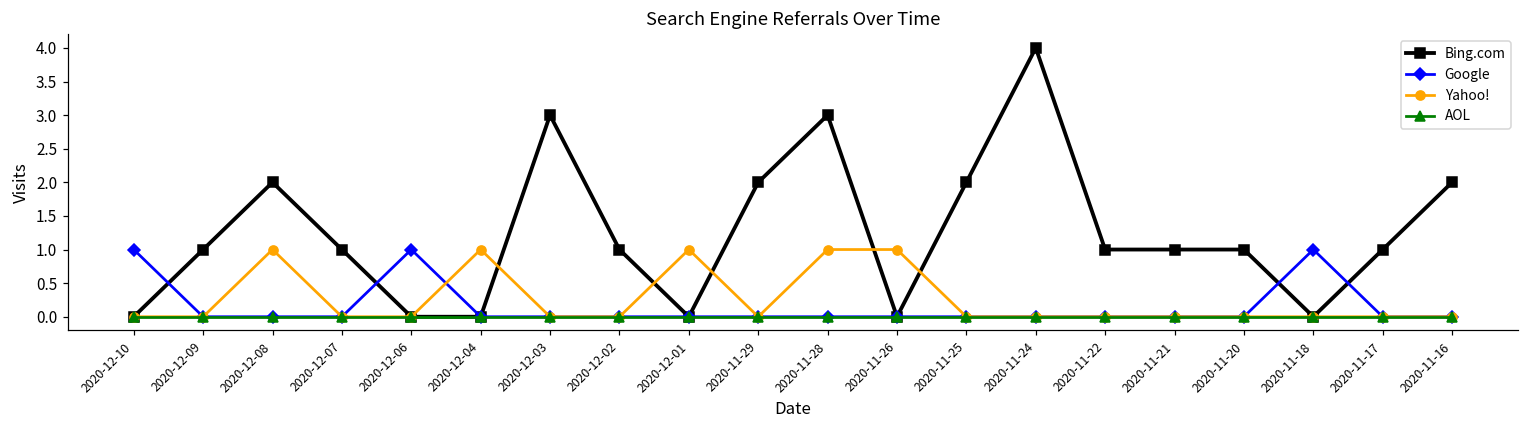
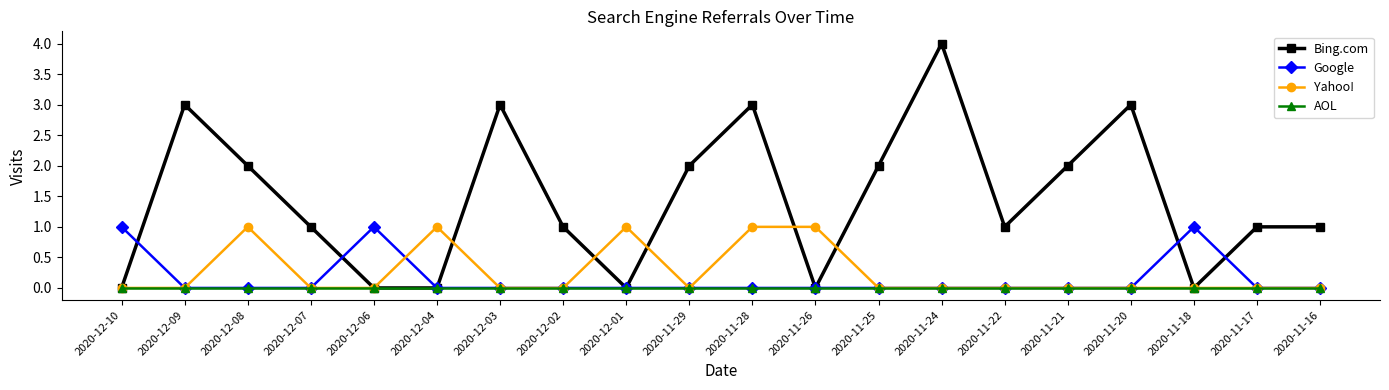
  {
    "Bing.com": {
-     "2020-12-09": 1,
+     "2020-12-09": 3,
      "2020-12-08": 2,
      "2020-12-07": 1,
      "2020-12-03": 3,
      "2020-12-02": 1,
      "2020-11-29": 2,
      "2020-11-28": 3,
      "2020-11-25": 2,
      "2020-11-24": 4,
      "2020-11-22": 1,
-     "2020-11-21": 1,
-     "2020-11-20": 1,
+     "2020-11-21": 2,
+     "2020-11-20": 3,
      "2020-11-17": 1,
-     "2020-11-16": 2
+     "2020-11-16": 1
    },
    "Google": {
      "2020-12-10": 1,
      "2020-12-06": 1,
      "2020-11-18": 1
    },
    "Yahoo!": {
      "2020-12-08": 1,
      "2020-12-04": 1,
      "2020-12-01": 1,
      "2020-11-28": 1,
      "2020-11-26": 1
    }
  }
